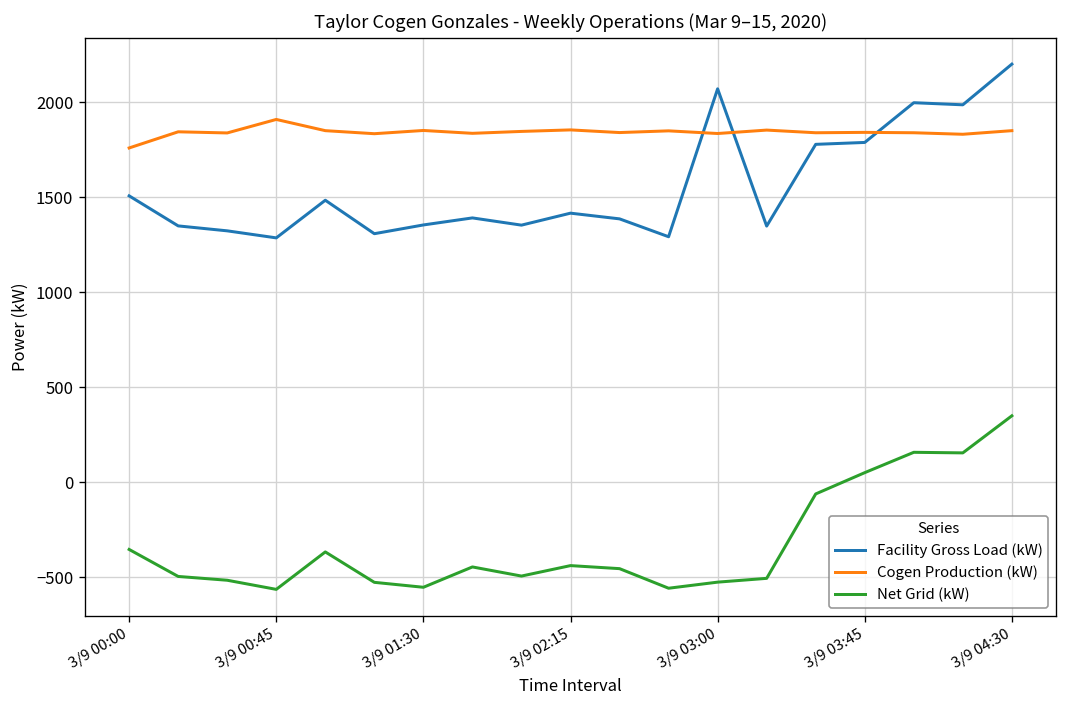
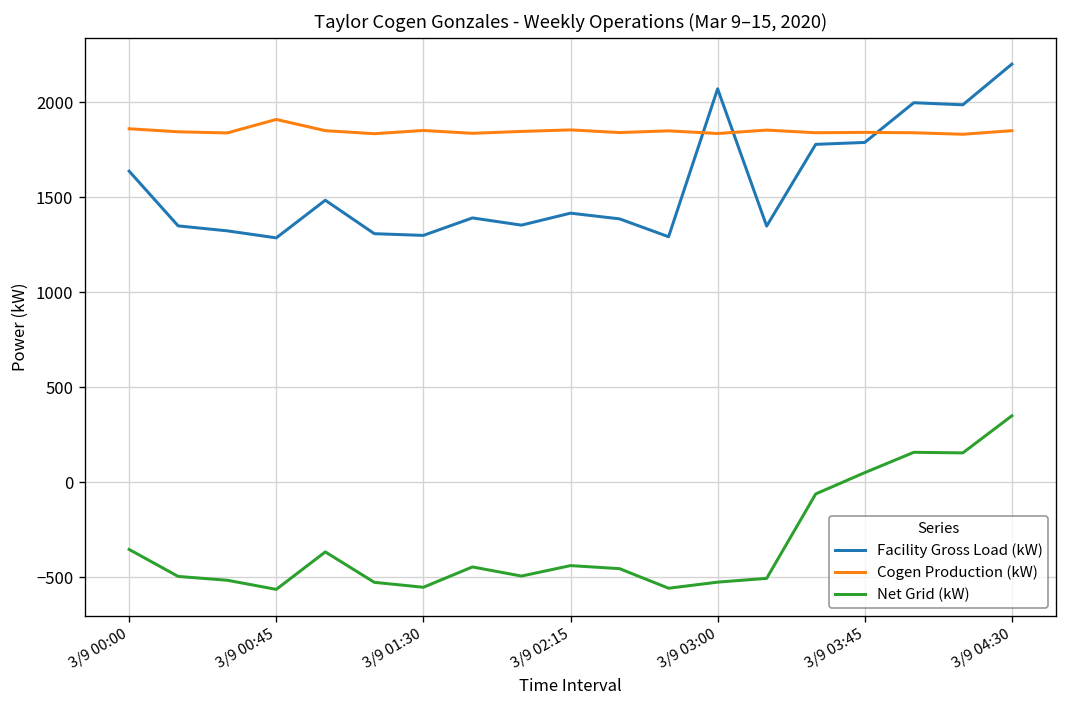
  {
    "Facility Gross Load (kW)": {
-     "3/9 00:00": 1510,
+     "3/9 00:00": 1640,
      "3/9 00:45": 1290,
-     "3/9 01:30": 1350,
+     "3/9 01:30": 1300,
      "3/9 02:15": 1420,
      "3/9 03:00": 2070,
      "3/9 03:45": 1790,
      "3/9 04:30": 2200
    },
    "Cogen Production (kW)": {
-     "3/9 00:00": 1760,
+     "3/9 00:00": 1860,
      "3/9 00:45": 1910,
      "3/9 01:30": 1850,
      "3/9 02:15": 1850,
      "3/9 03:00": 1840,
      "3/9 03:45": 1840,
      "3/9 04:30": 1850
    },
    "Net Grid (kW)": {
      "3/9 00:00": -350,
      "3/9 00:45": -560,
      "3/9 01:30": -550,
      "3/9 02:15": -440,
      "3/9 03:00": -530,
      "3/9 03:45": 50,
      "3/9 04:30": 350
    }
  }
